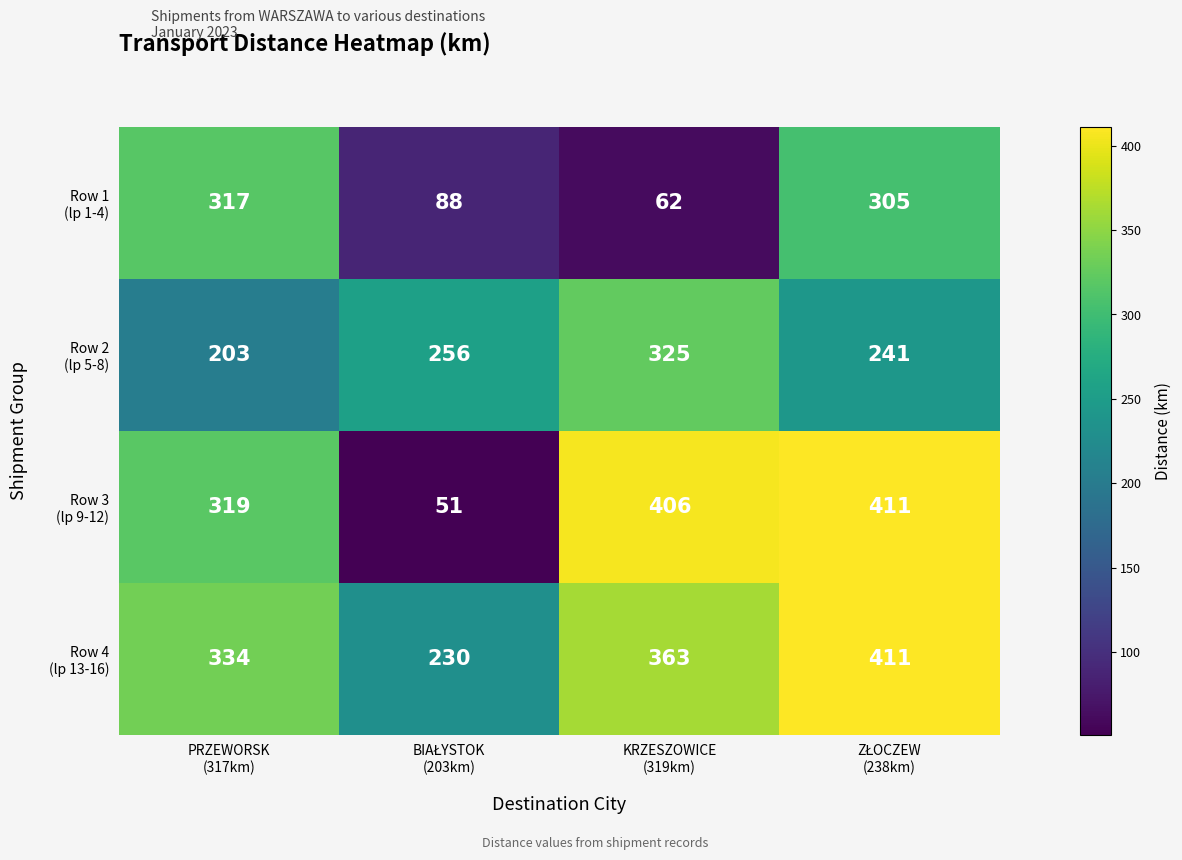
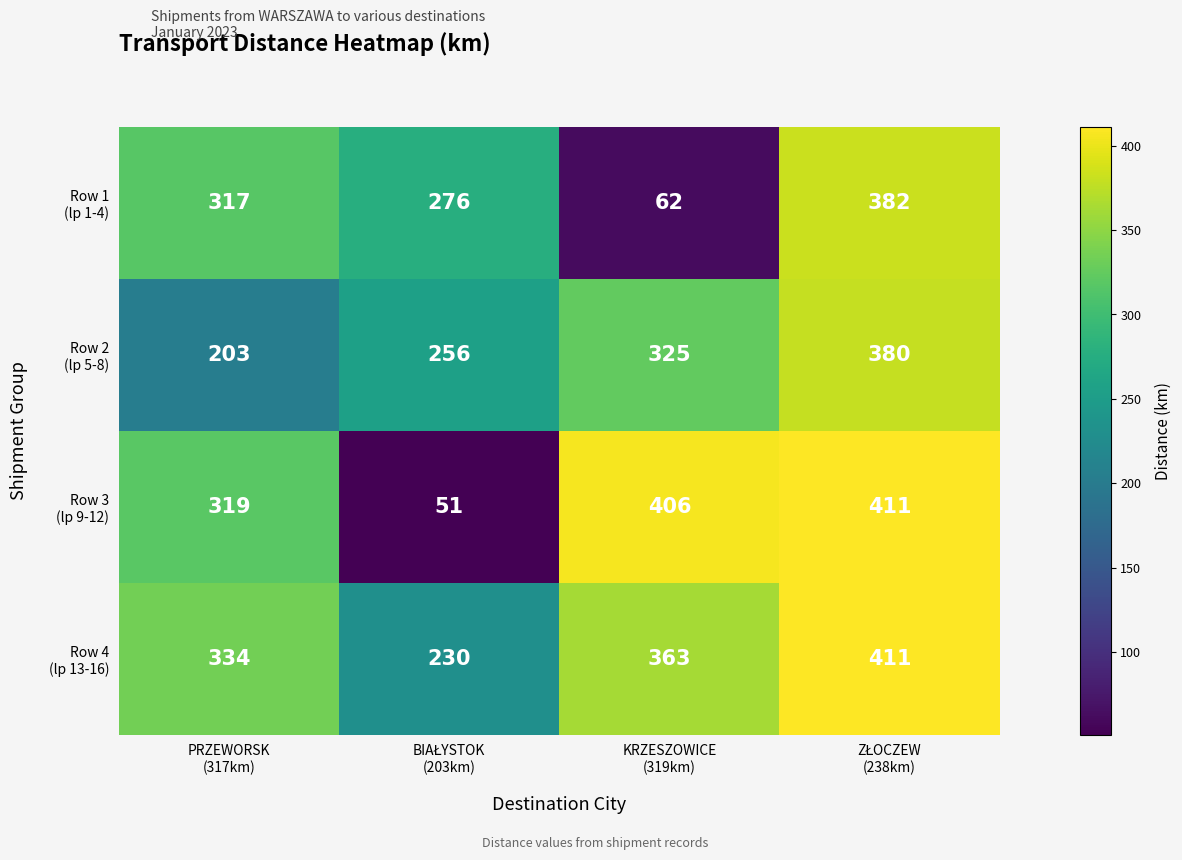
  {
    "Row 1 (lp 1-4)": {
      "PRZEWORSK (317km)": 317,
-     "BIAŁYSTOK (203km)": 88,
+     "BIAŁYSTOK (203km)": 276,
      "KRZESZOWICE (319km)": 62,
-     "ZŁOCZEW (238km)": 305
+     "ZŁOCZEW (238km)": 382
    },
    "Row 2 (lp 5-8)": {
      "PRZEWORSK (317km)": 203,
      "BIAŁYSTOK (203km)": 256,
      "KRZESZOWICE (319km)": 325,
-     "ZŁOCZEW (238km)": 241
+     "ZŁOCZEW (238km)": 380
    },
    "Row 3 (lp 9-12)": {
      "PRZEWORSK (317km)": 319,
      "BIAŁYSTOK (203km)": 51,
      "KRZESZOWICE (319km)": 406,
      "ZŁOCZEW (238km)": 411
    },
    "Row 4 (lp 13-16)": {
      "PRZEWORSK (317km)": 334,
      "BIAŁYSTOK (203km)": 230,
      "KRZESZOWICE (319km)": 363,
      "ZŁOCZEW (238km)": 411
    }
  }
